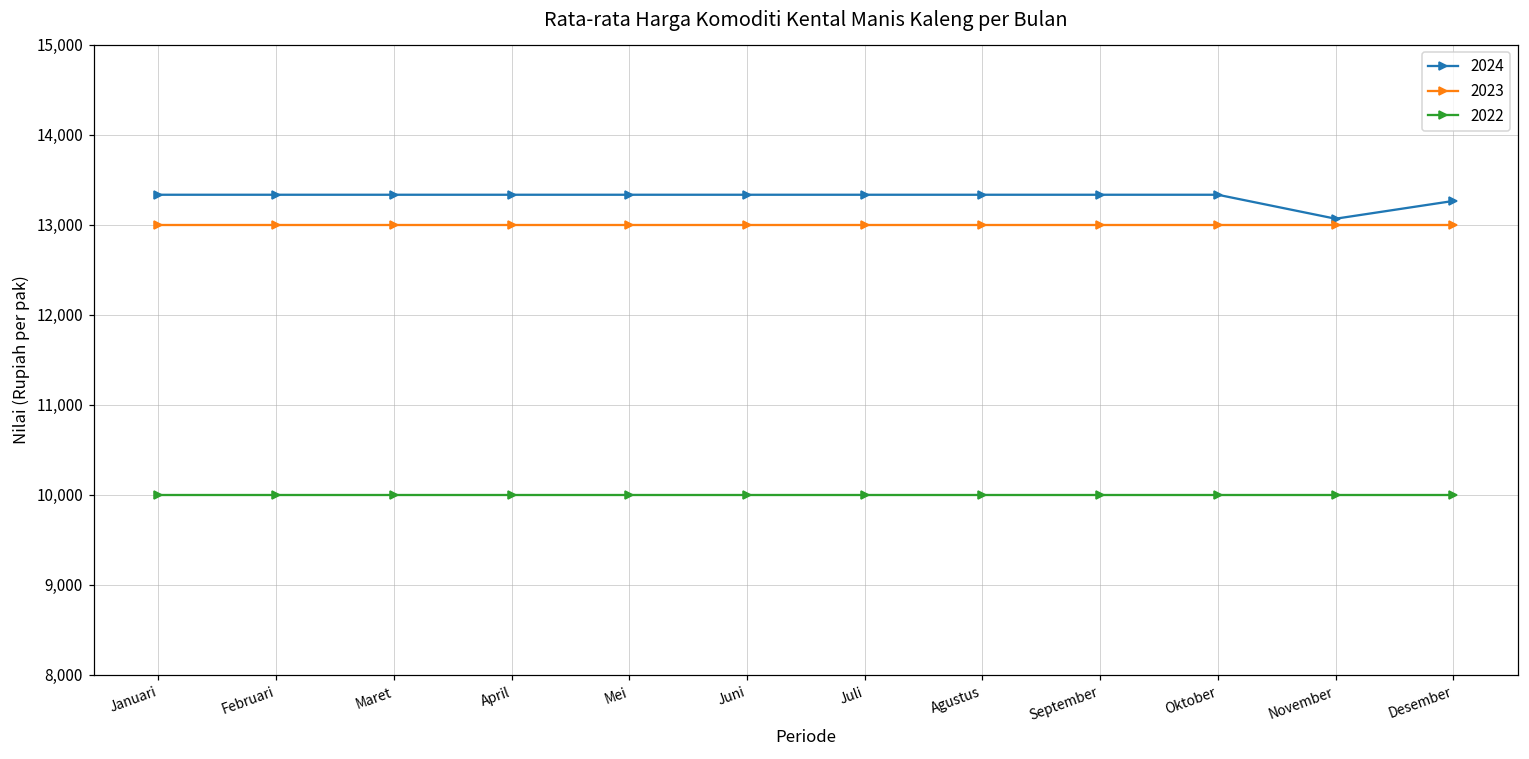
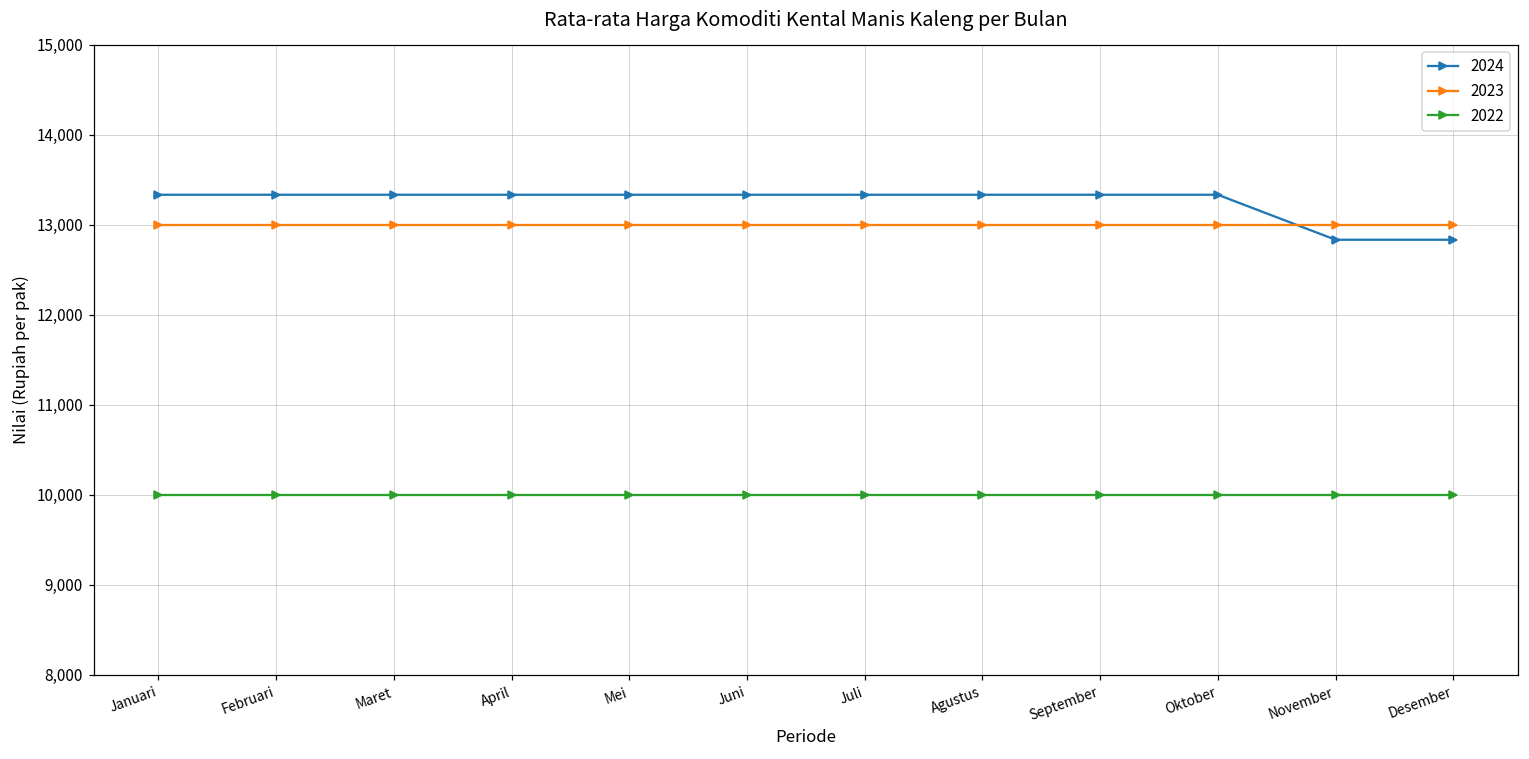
  {
    "2024": {
      "Januari": "13,300",
      "Februari": "13,300",
      "Maret": "13,300",
      "April": "13,300",
      "Mei": "13,300",
      "Juni": "13,300",
      "Juli": "13,300",
      "Agustus": "13,300",
      "September": "13,300",
      "Oktober": "13,300",
-     "November": "13,100",
-     "Desember": "13,300"
+     "November": "12,800",
+     "Desember": "12,800"
    },
    "2023": {
      "Januari": "13,000",
      "Februari": "13,000",
      "Maret": "13,000",
      "April": "13,000",
      "Mei": "13,000",
      "Juni": "13,000",
      "Juli": "13,000",
      "Agustus": "13,000",
      "September": "13,000",
      "Oktober": "13,000",
      "November": "13,000",
      "Desember": "13,000"
    },
    "2022": {
      "Januari": "10,000",
      "Februari": "10,000",
      "Maret": "10,000",
      "April": "10,000",
      "Mei": "10,000",
      "Juni": "10,000",
      "Juli": "10,000",
      "Agustus": "10,000",
      "September": "10,000",
      "Oktober": "10,000",
      "November": "10,000",
      "Desember": "10,000"
    }
  }
